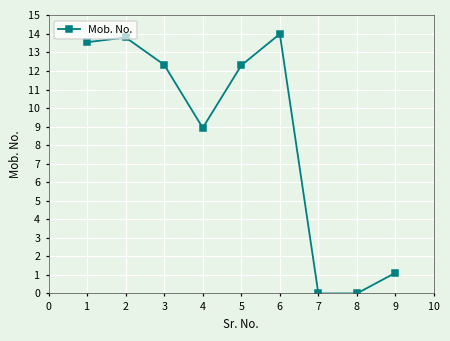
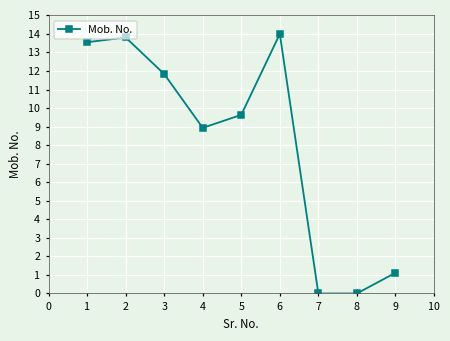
  {
    "1": 13.6,
-   "3": 12.3,
+   "3": 11.8,
    "4": 8.9,
-   "5": 12.3,
+   "5": 9.6,
    "6": 14.0,
    "7": 0.0,
    "8": 0.0,
    "9": 1.1
  }
